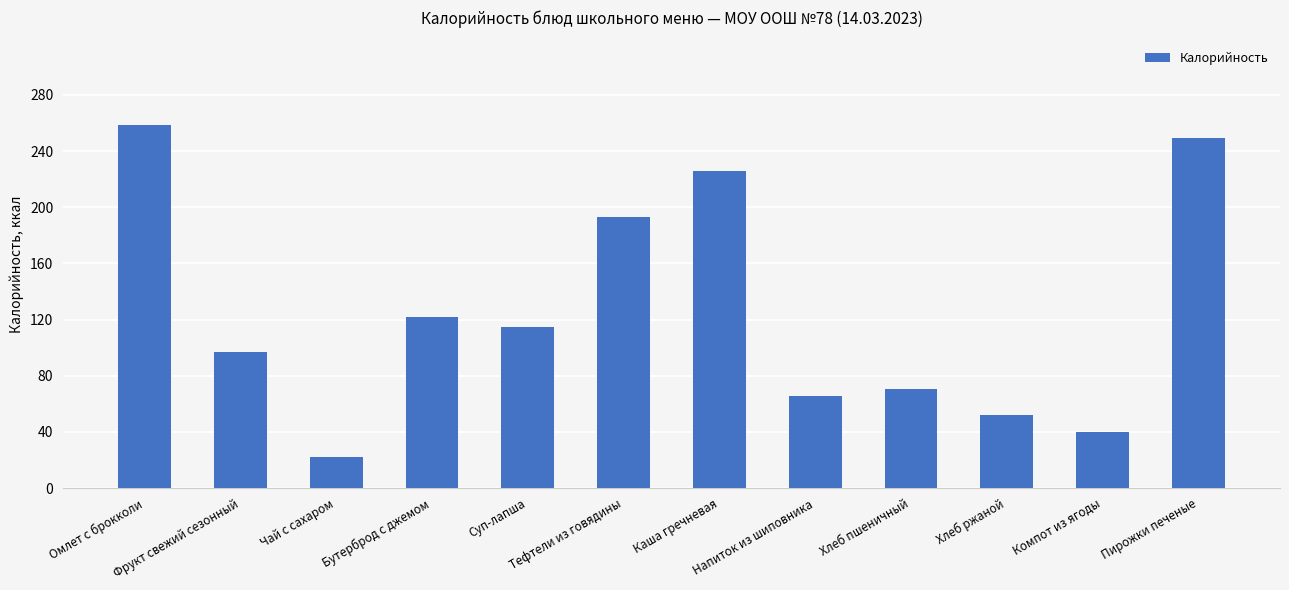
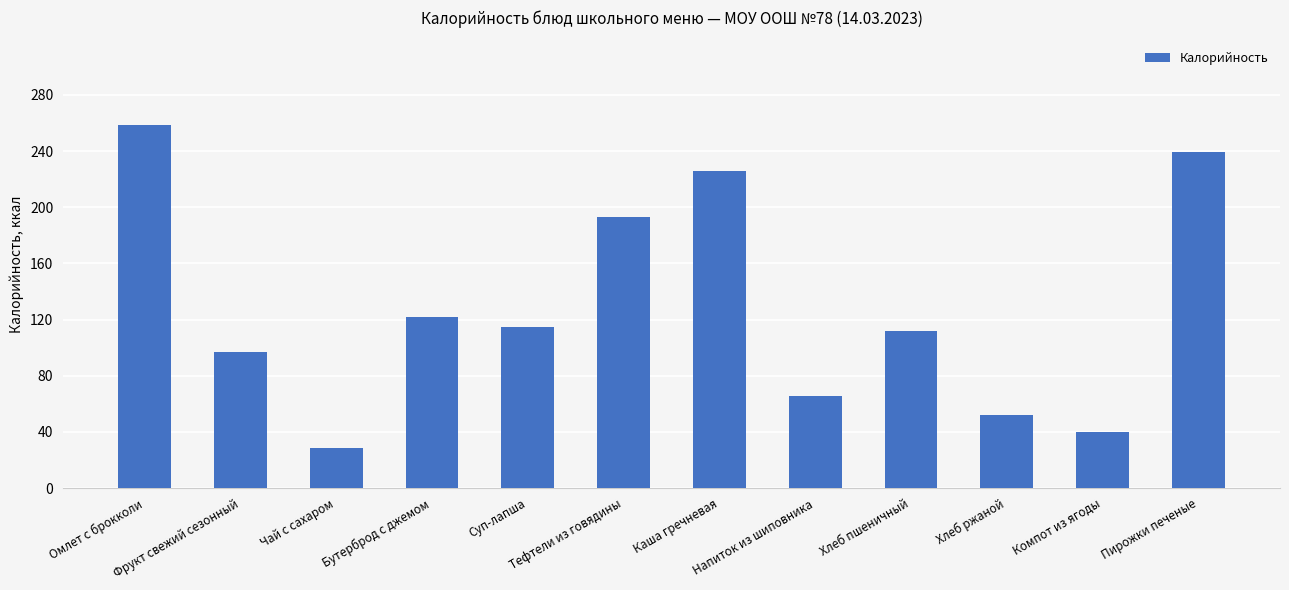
  {
    "Омлет с брокколи": 259,
    "Фрукт свежий сезонный": 97,
-   "Чай с сахаром": 22,
+   "Чай с сахаром": 28,
    "Бутерброд с джемом": 122,
    "Суп-лапша": 115,
    "Тефтели из говядины": 193,
    "Каша гречневая": 226,
    "Напиток из шиповника": 65,
-   "Хлеб пшеничный": 71,
+   "Хлеб пшеничный": 112,
    "Хлеб ржаной": 52,
    "Компот из ягоды": 40,
-   "Пирожки печеные": 249
+   "Пирожки печеные": 240
  }
